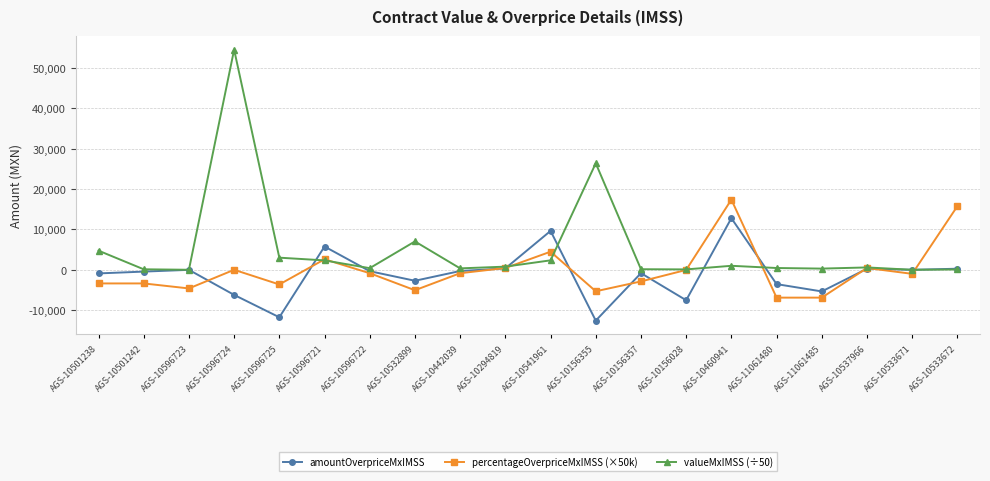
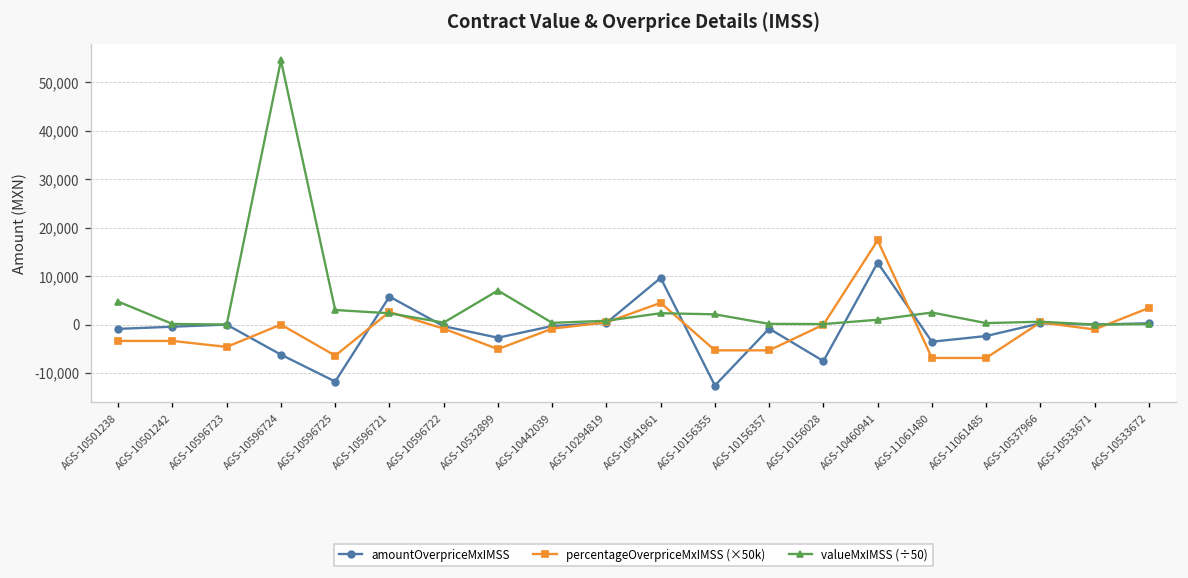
  {
    "amountOverpriceMxIMSS": {
      "AGS-10501238": "-1,000",
      "AGS-10596724": "-6,000",
      "AGS-10596725": "-12,000",
      "AGS-10596721": "6,000",
      "AGS-10532899": "-3,000",
      "AGS-10541961": "10,000",
      "AGS-10156355": "-13,000",
      "AGS-10156357": "-1,000",
      "AGS-10156028": "-8,000",
      "AGS-10460941": "13,000",
      "AGS-11061480": "-4,000",
-     "AGS-11061485": "-5,000"
+     "AGS-11061485": "-2,000"
    },
    "percentageOverpriceMxIMSS (×50k)": {
      "AGS-10501238": "-3,000",
      "AGS-10501242": "-3,000",
      "AGS-10596723": "-5,000",
      "AGS-10596724": "0",
-     "AGS-10596725": "-4,000",
+     "AGS-10596725": "-6,000",
      "AGS-10532899": "-5,000",
      "AGS-10541961": "4,000",
      "AGS-10156355": "-5,000",
-     "AGS-10156357": "-3,000",
+     "AGS-10156357": "-5,000",
      "AGS-10460941": "17,000",
      "AGS-11061480": "-7,000",
      "AGS-11061485": "-7,000",
      "AGS-10533671": "-1,000",
-     "AGS-10533672": "16,000"
+     "AGS-10533672": "3,000"
    },
    "valueMxIMSS (÷50)": {
      "AGS-10501238": "5,000",
      "AGS-10596724": "55,000",
      "AGS-10596725": "3,000",
      "AGS-10596722": "0",
      "AGS-10532899": "7,000",
      "AGS-10442039": "0",
      "AGS-10541961": "2,000",
-     "AGS-10156355": "26,000",
+     "AGS-10156355": "2,000",
      "AGS-10156357": "0",
      "AGS-10460941": "1,000",
-     "AGS-11061480": "0",
+     "AGS-11061480": "2,000",
      "AGS-11061485": "0"
    }
  }
